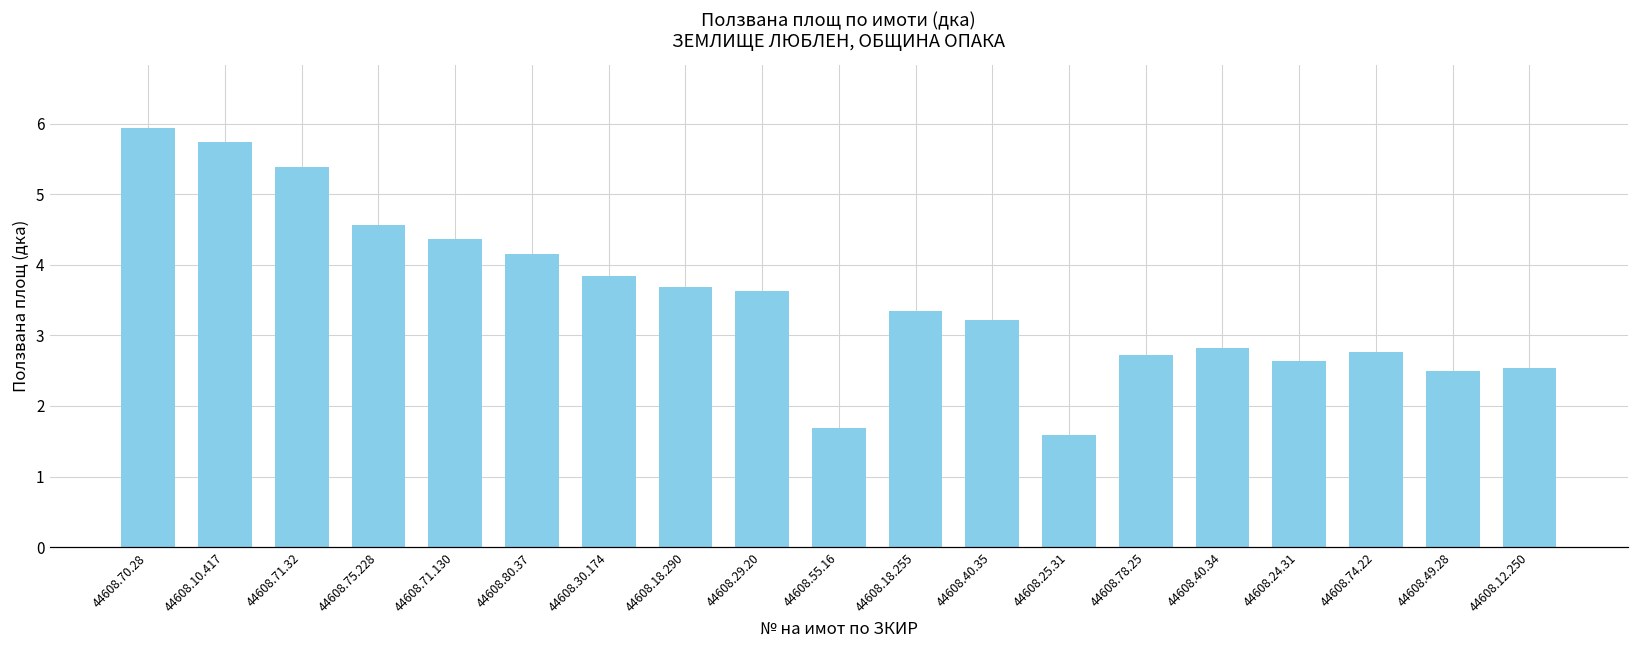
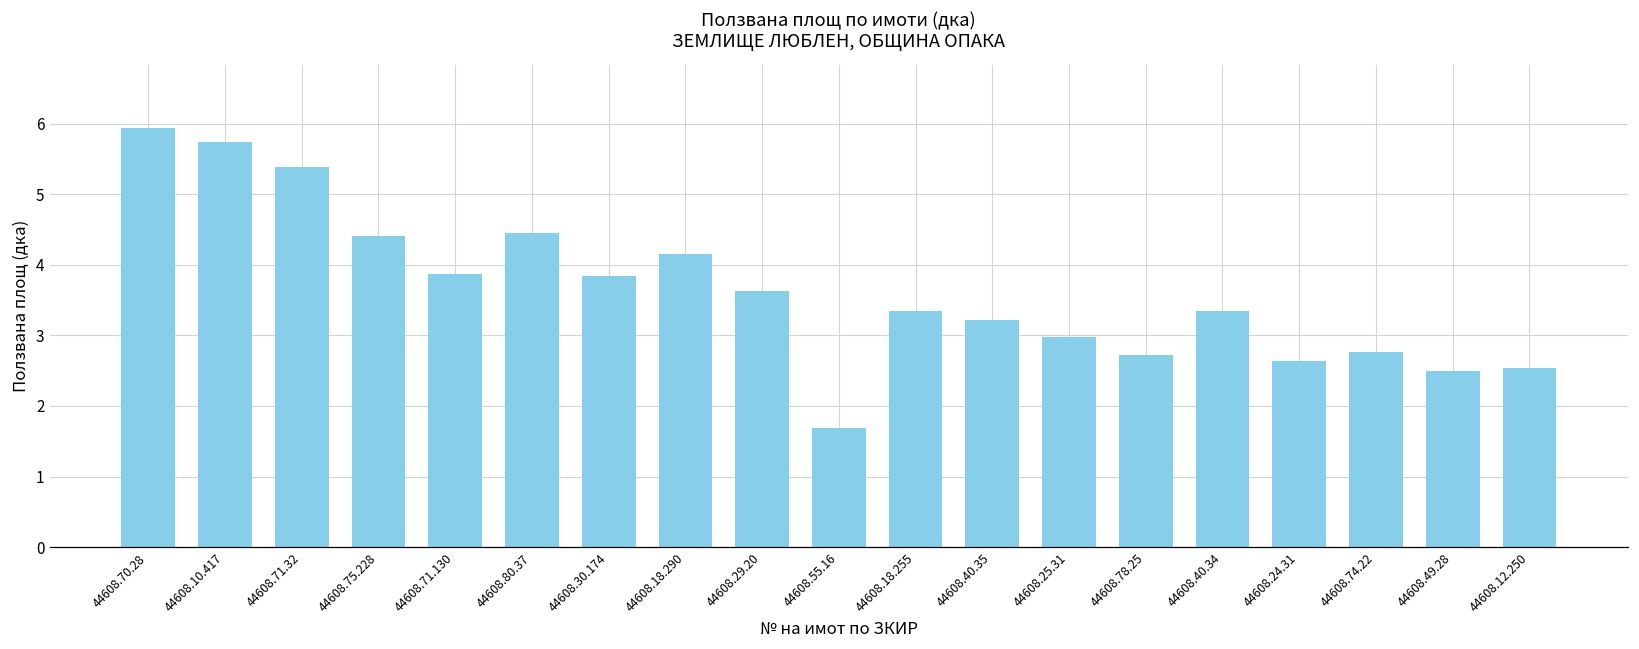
  {
    "44608.70.28": 5.9,
    "44608.10.417": 5.7,
    "44608.71.32": 5.4,
-   "44608.75.228": 4.6,
-   "44608.71.130": 4.4,
-   "44608.80.37": 4.2,
+   "44608.75.228": 4.4,
+   "44608.71.130": 3.9,
+   "44608.80.37": 4.5,
    "44608.30.174": 3.8,
-   "44608.18.290": 3.7,
+   "44608.18.290": 4.2,
    "44608.29.20": 3.6,
    "44608.55.16": 1.7,
    "44608.18.255": 3.4,
    "44608.40.35": 3.2,
-   "44608.25.31": 1.6,
+   "44608.25.31": 3.0,
    "44608.78.25": 2.7,
-   "44608.40.34": 2.8,
+   "44608.40.34": 3.4,
    "44608.24.31": 2.6,
    "44608.74.22": 2.8,
    "44608.49.28": 2.5,
    "44608.12.250": 2.5
  }
